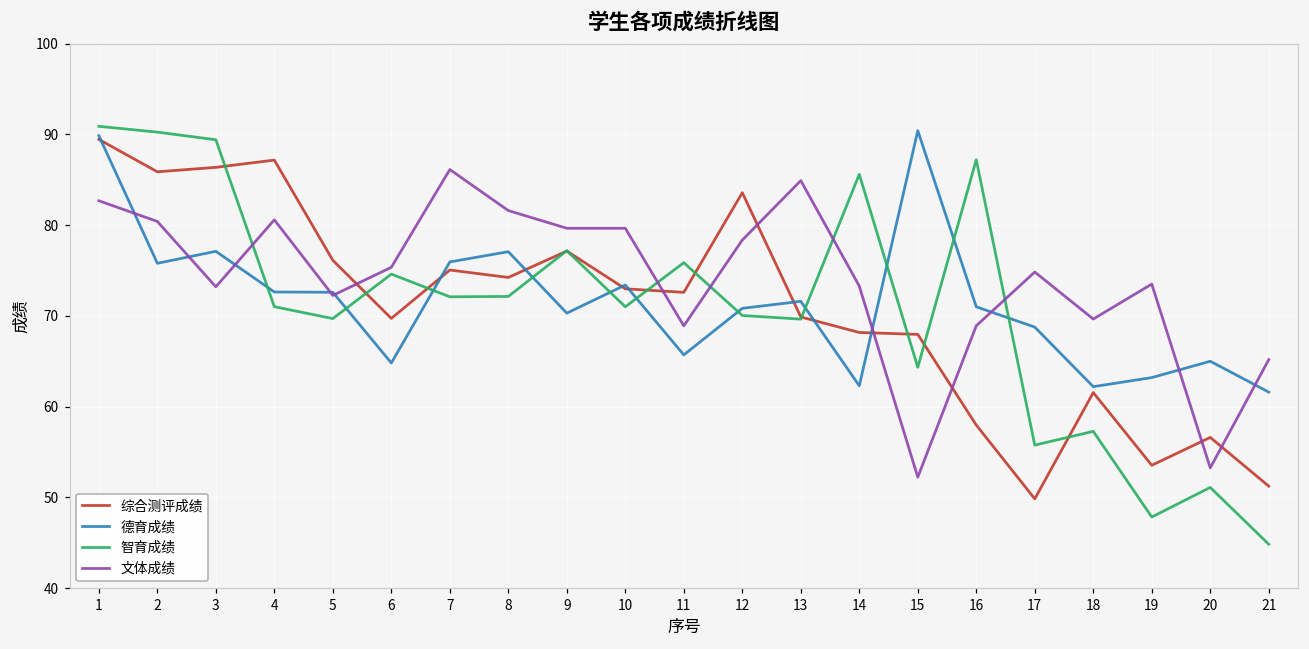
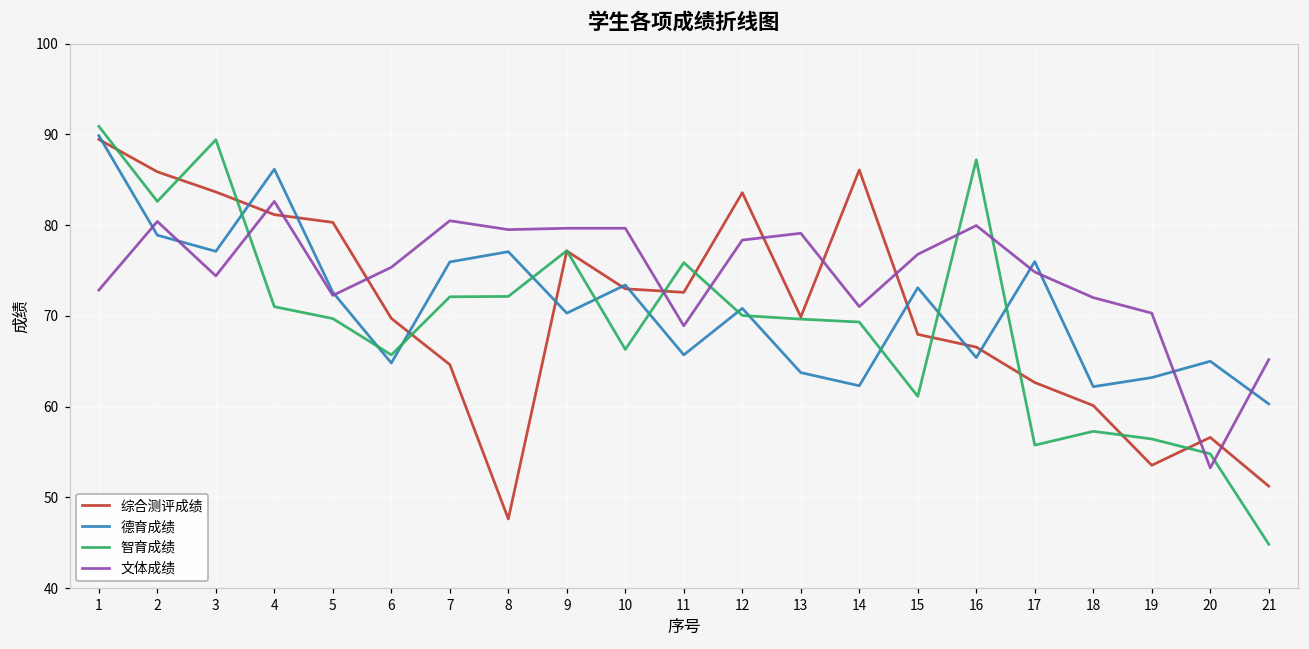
  {
    "综合测评成绩": {
      "1": 89,
      "2": 86,
-     "3": 86,
-     "4": 87,
-     "5": 76,
+     "3": 84,
+     "4": 81,
+     "5": 80,
      "6": 70,
-     "7": 75,
-     "8": 74,
+     "7": 65,
+     "8": 48,
      "10": 73,
      "11": 73,
      "12": 84,
-     "14": 68,
+     "14": 86,
      "15": 68,
-     "16": 58,
-     "17": 50,
-     "18": 62,
+     "16": 67,
+     "17": 63,
+     "18": 60,
      "19": 54,
      "20": 57,
      "21": 51
    },
    "德育成绩": {
      "1": 90,
-     "2": 76,
+     "2": 79,
      "3": 77,
-     "4": 73,
+     "4": 86,
      "5": 73,
      "6": 65,
      "7": 76,
      "8": 77,
      "9": 70,
      "10": 73,
      "11": 66,
      "12": 71,
-     "13": 72,
+     "13": 64,
      "14": 62,
-     "15": 90,
-     "16": 71,
-     "17": 69,
+     "15": 73,
+     "16": 65,
+     "17": 76,
      "18": 62,
      "19": 63,
      "20": 65,
-     "21": 62
+     "21": 60
    },
    "智育成绩": {
      "1": 91,
-     "2": 90,
+     "2": 83,
      "3": 89,
      "4": 71,
      "5": 70,
-     "6": 75,
+     "6": 66,
      "7": 72,
      "8": 72,
-     "10": 71,
+     "10": 66,
      "11": 76,
      "12": 70,
-     "14": 86,
-     "15": 64,
+     "14": 69,
+     "15": 61,
      "16": 87,
      "17": 56,
      "18": 57,
-     "19": 48,
-     "20": 51,
+     "19": 56,
+     "20": 55,
      "21": 45
    },
    "文体成绩": {
-     "1": 83,
+     "1": 73,
      "2": 80,
-     "3": 73,
-     "4": 81,
+     "3": 74,
+     "4": 83,
      "5": 72,
      "6": 75,
-     "7": 86,
-     "8": 82,
+     "7": 80,
+     "8": 80,
      "9": 80,
      "10": 80,
      "11": 69,
      "12": 78,
-     "13": 85,
-     "14": 73,
-     "15": 52,
-     "16": 69,
+     "13": 79,
+     "14": 71,
+     "15": 77,
+     "16": 80,
      "17": 75,
-     "18": 70,
-     "19": 74,
+     "18": 72,
+     "19": 70,
      "20": 53,
      "21": 65
    }
  }
